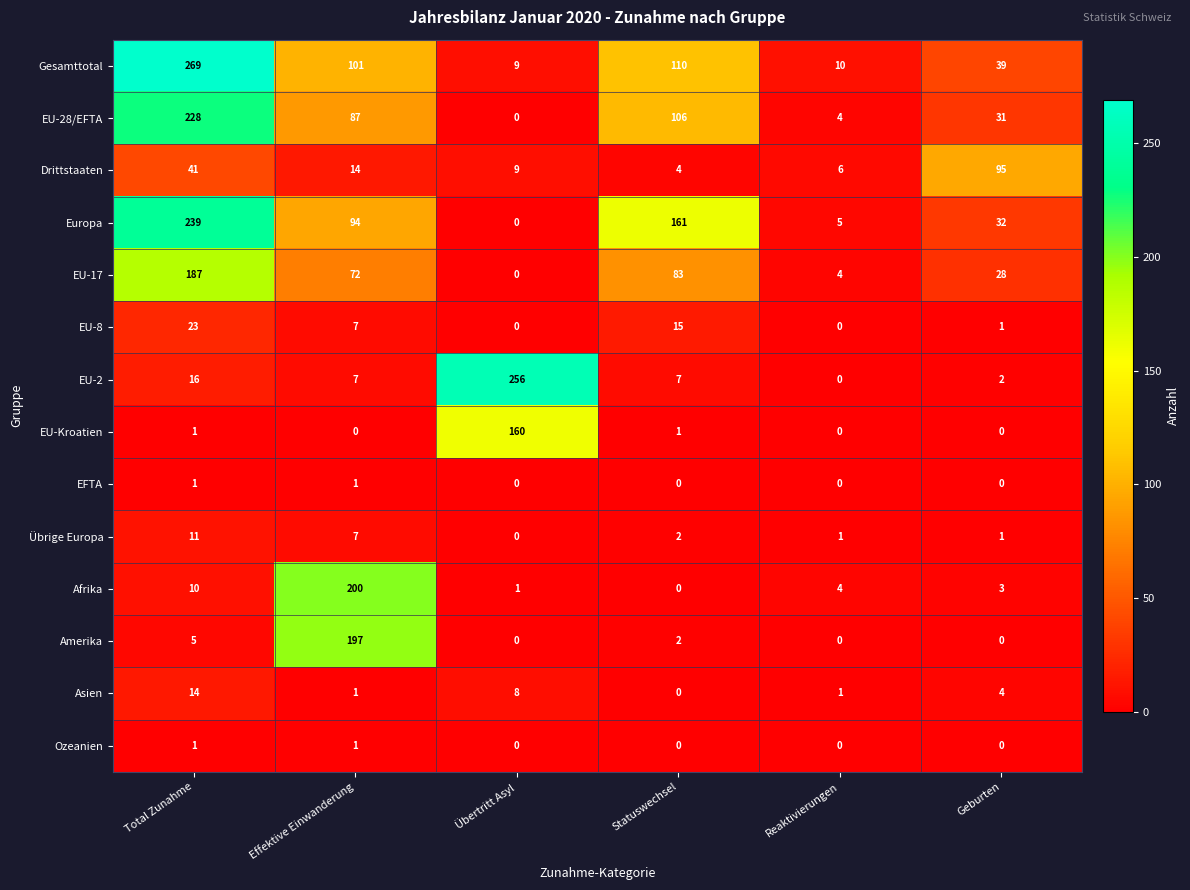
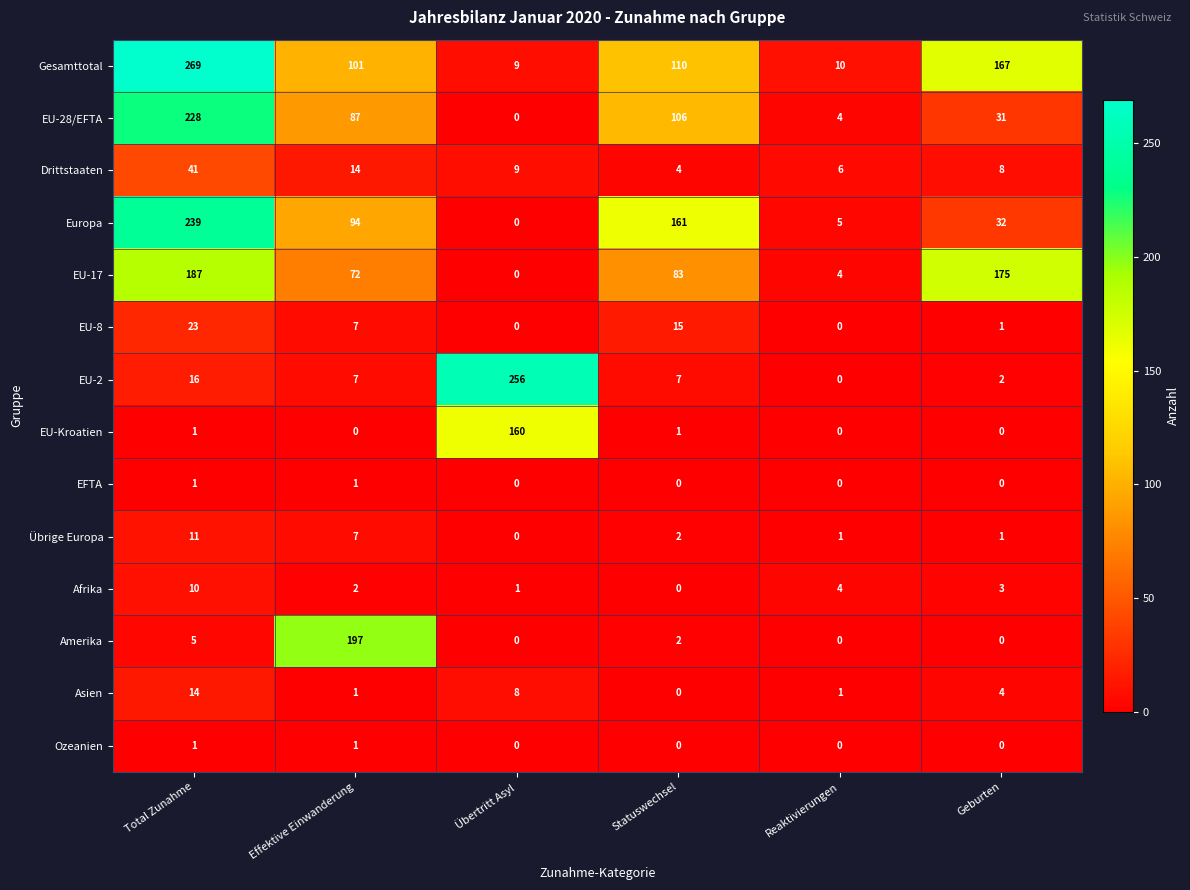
  {
    "Gesamttotal": {
      "Total Zunahme": 269,
      "Effektive Einwanderung": 101,
      "Übertritt Asyl": 9,
      "Statuswechsel": 110,
      "Reaktivierungen": 10,
-     "Geburten": 39
+     "Geburten": 167
    },
    "EU-28/EFTA": {
      "Total Zunahme": 228,
      "Effektive Einwanderung": 87,
      "Übertritt Asyl": 0,
      "Statuswechsel": 106,
      "Reaktivierungen": 4,
      "Geburten": 31
    },
    "Drittstaaten": {
      "Total Zunahme": 41,
      "Effektive Einwanderung": 14,
      "Übertritt Asyl": 9,
      "Statuswechsel": 4,
      "Reaktivierungen": 6,
-     "Geburten": 95
+     "Geburten": 8
    },
    "Europa": {
      "Total Zunahme": 239,
      "Effektive Einwanderung": 94,
      "Übertritt Asyl": 0,
      "Statuswechsel": 161,
      "Reaktivierungen": 5,
      "Geburten": 32
    },
    "EU-17": {
      "Total Zunahme": 187,
      "Effektive Einwanderung": 72,
      "Übertritt Asyl": 0,
      "Statuswechsel": 83,
      "Reaktivierungen": 4,
-     "Geburten": 28
+     "Geburten": 175
    },
    "EU-8": {
      "Total Zunahme": 23,
      "Effektive Einwanderung": 7,
      "Übertritt Asyl": 0,
      "Statuswechsel": 15,
      "Reaktivierungen": 0,
      "Geburten": 1
    },
    "EU-2": {
      "Total Zunahme": 16,
      "Effektive Einwanderung": 7,
      "Übertritt Asyl": 256,
      "Statuswechsel": 7,
      "Reaktivierungen": 0,
      "Geburten": 2
    },
    "EU-Kroatien": {
      "Total Zunahme": 1,
      "Effektive Einwanderung": 0,
      "Übertritt Asyl": 160,
      "Statuswechsel": 1,
      "Reaktivierungen": 0,
      "Geburten": 0
    },
    "EFTA": {
      "Total Zunahme": 1,
      "Effektive Einwanderung": 1,
      "Übertritt Asyl": 0,
      "Statuswechsel": 0,
      "Reaktivierungen": 0,
      "Geburten": 0
    },
    "Übrige Europa": {
      "Total Zunahme": 11,
      "Effektive Einwanderung": 7,
      "Übertritt Asyl": 0,
      "Statuswechsel": 2,
      "Reaktivierungen": 1,
      "Geburten": 1
    },
    "Afrika": {
      "Total Zunahme": 10,
-     "Effektive Einwanderung": 200,
+     "Effektive Einwanderung": 2,
      "Übertritt Asyl": 1,
      "Statuswechsel": 0,
      "Reaktivierungen": 4,
      "Geburten": 3
    },
    "Amerika": {
      "Total Zunahme": 5,
      "Effektive Einwanderung": 197,
      "Übertritt Asyl": 0,
      "Statuswechsel": 2,
      "Reaktivierungen": 0,
      "Geburten": 0
    },
    "Asien": {
      "Total Zunahme": 14,
      "Effektive Einwanderung": 1,
      "Übertritt Asyl": 8,
      "Statuswechsel": 0,
      "Reaktivierungen": 1,
      "Geburten": 4
    },
    "Ozeanien": {
      "Total Zunahme": 1,
      "Effektive Einwanderung": 1,
      "Übertritt Asyl": 0,
      "Statuswechsel": 0,
      "Reaktivierungen": 0,
      "Geburten": 0
    }
  }
